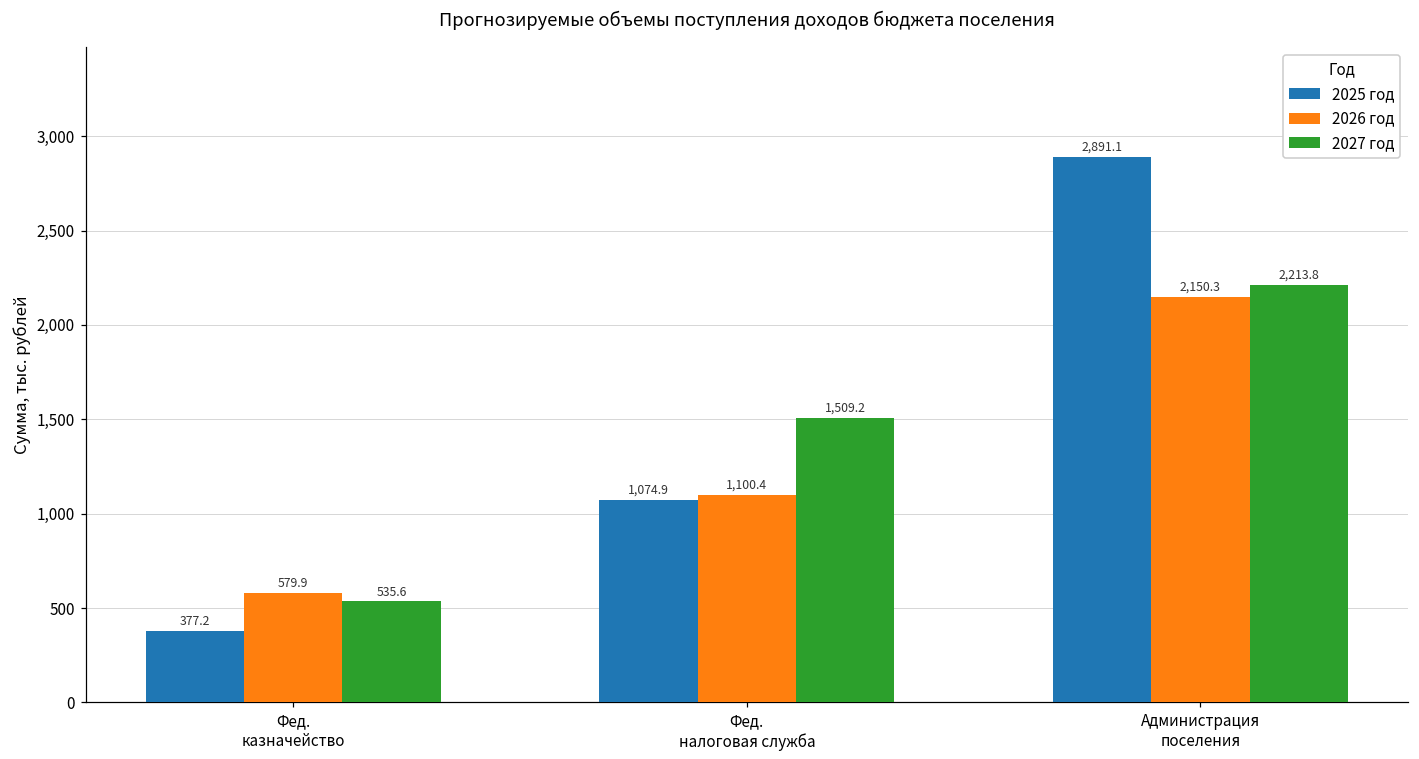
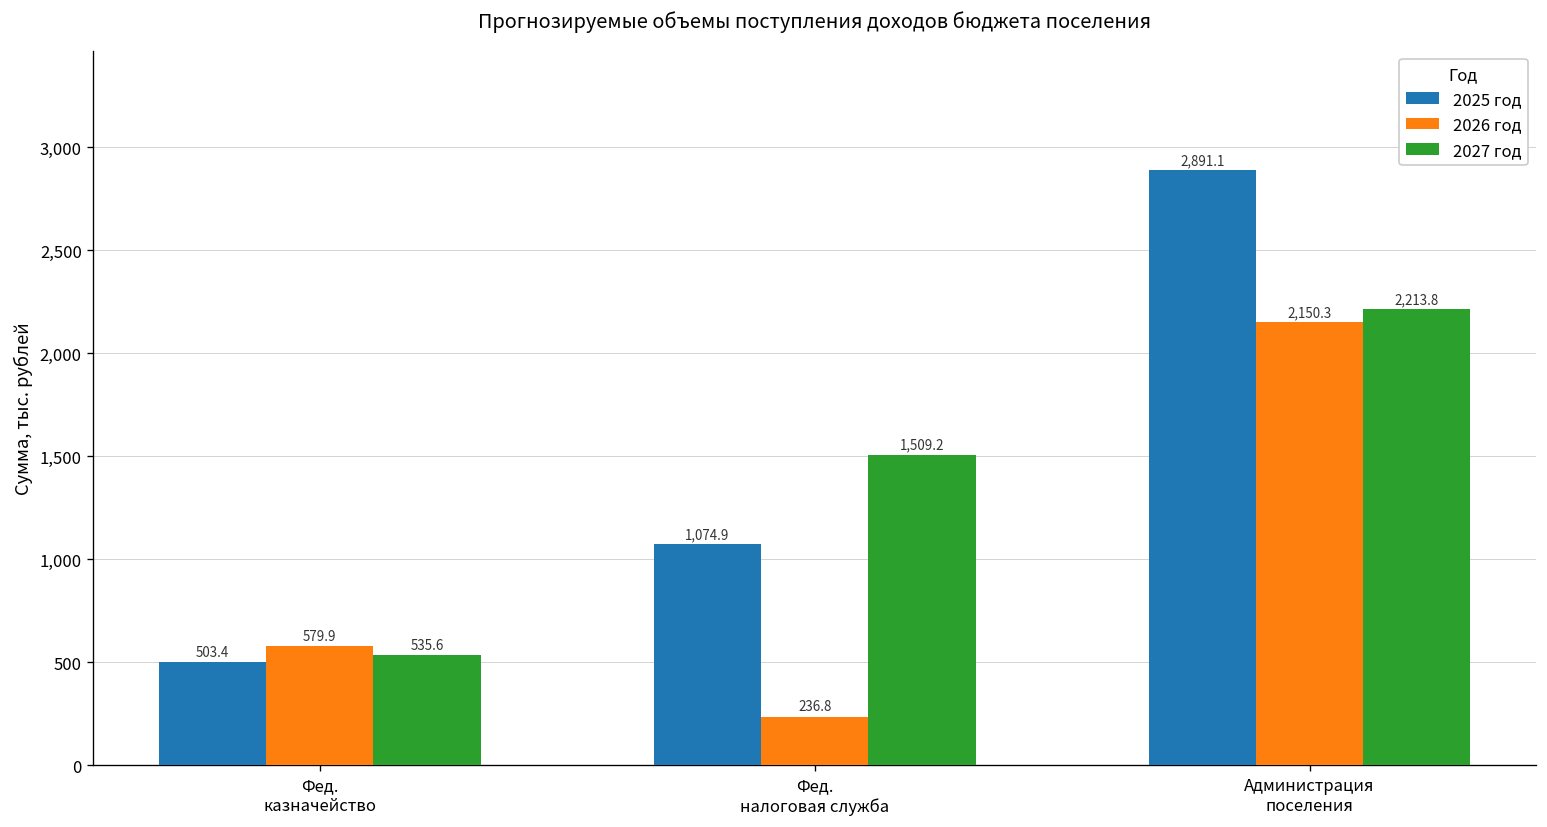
  {
    "2025 год": {
-     "Фед. казначейство": "377.2",
+     "Фед. казначейство": "503.4",
      "Фед. налоговая служба": "1,074.9",
      "Администрация поселения": "2,891.1"
    },
    "2026 год": {
      "Фед. казначейство": "579.9",
-     "Фед. налоговая служба": "1,100.4",
+     "Фед. налоговая служба": "236.8",
      "Администрация поселения": "2,150.3"
    },
    "2027 год": {
      "Фед. казначейство": "535.6",
      "Фед. налоговая служба": "1,509.2",
      "Администрация поселения": "2,213.8"
    }
  }
